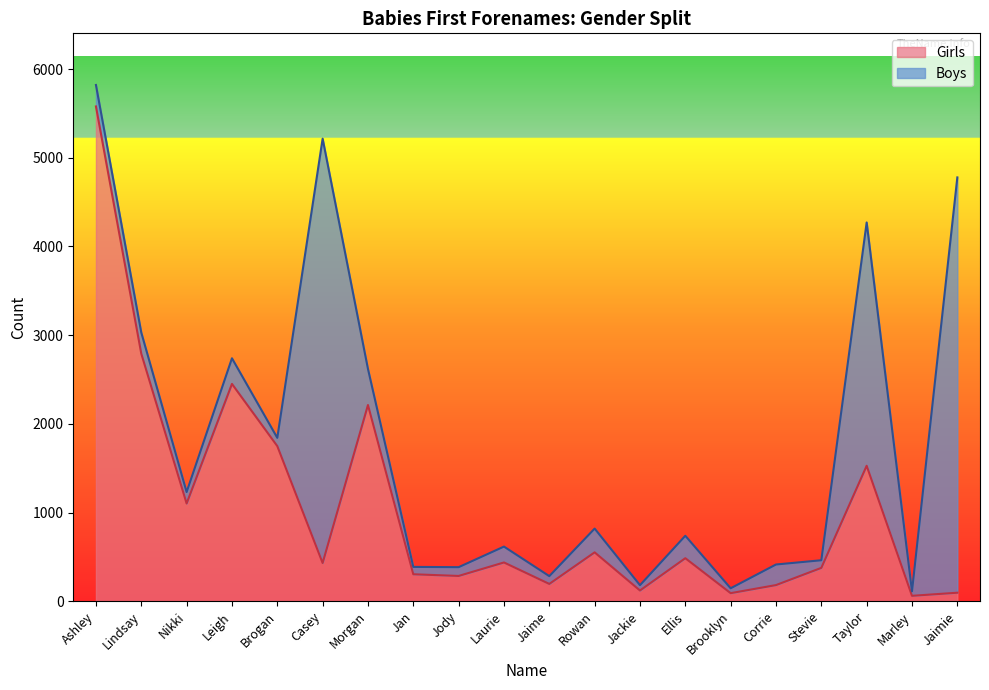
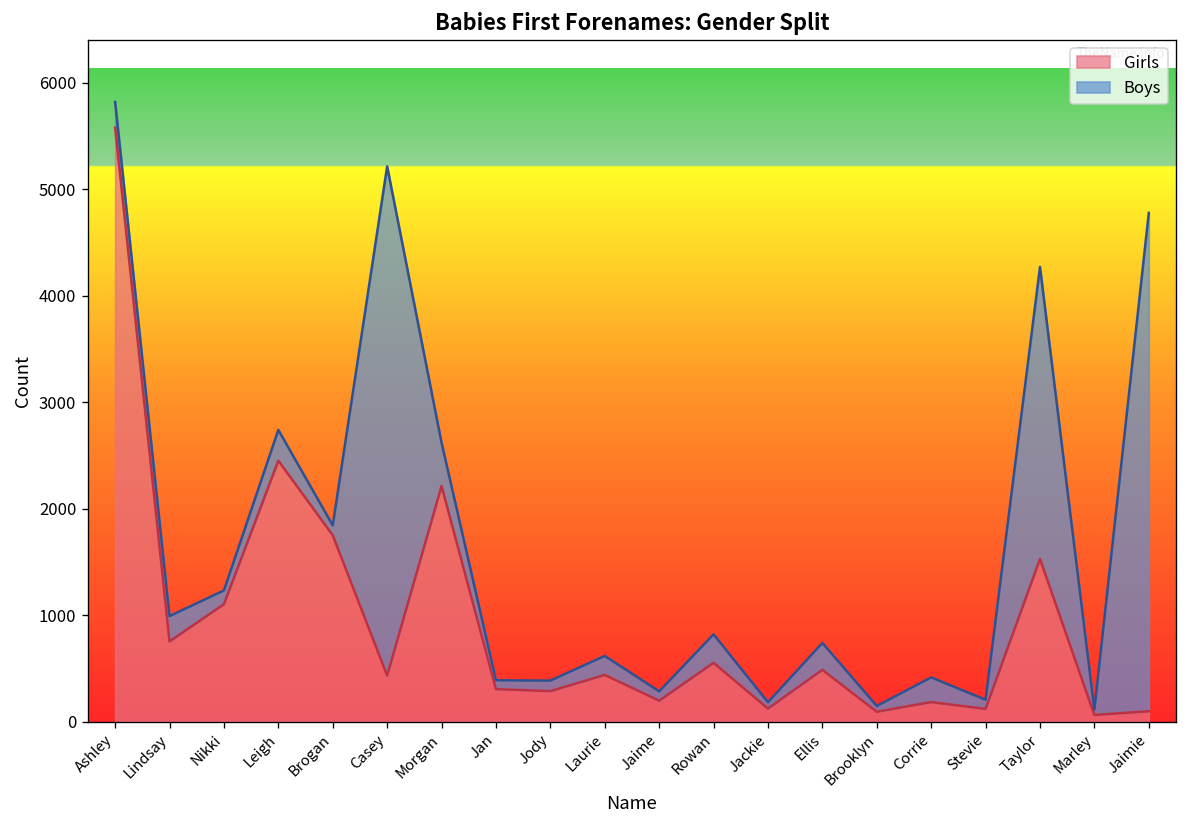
  {
    "Girls": {
      "Ashley": 5600,
-     "Lindsay": 2800,
+     "Lindsay": 800,
      "Nikki": 1100,
      "Leigh": 2500,
      "Brogan": 1800,
      "Casey": 400,
      "Morgan": 2200,
      "Jan": 300,
      "Jody": 300,
      "Laurie": 400,
      "Jaime": 200,
      "Rowan": 600,
      "Jackie": 100,
      "Ellis": 500,
      "Brooklyn": 100,
      "Corrie": 200,
-     "Stevie": 400,
+     "Stevie": 100,
      "Taylor": 1500,
      "Marley": 100,
      "Jaimie": 100
    },
    "Boys": {
      "Ashley": 200,
      "Lindsay": 200,
      "Nikki": 100,
      "Leigh": 300,
      "Brogan": 100,
      "Casey": 4800,
      "Morgan": 400,
      "Jan": 100,
      "Jody": 100,
      "Laurie": 200,
      "Jaime": 100,
      "Rowan": 300,
      "Jackie": 100,
      "Ellis": 300,
      "Brooklyn": 100,
      "Corrie": 200,
      "Stevie": 100,
      "Taylor": 2700,
      "Marley": 100,
      "Jaimie": 4700
    }
  }
